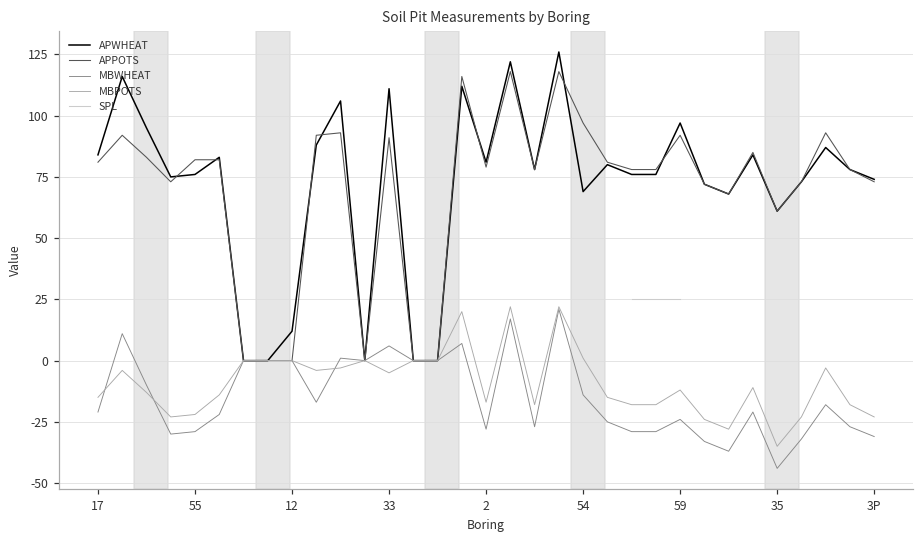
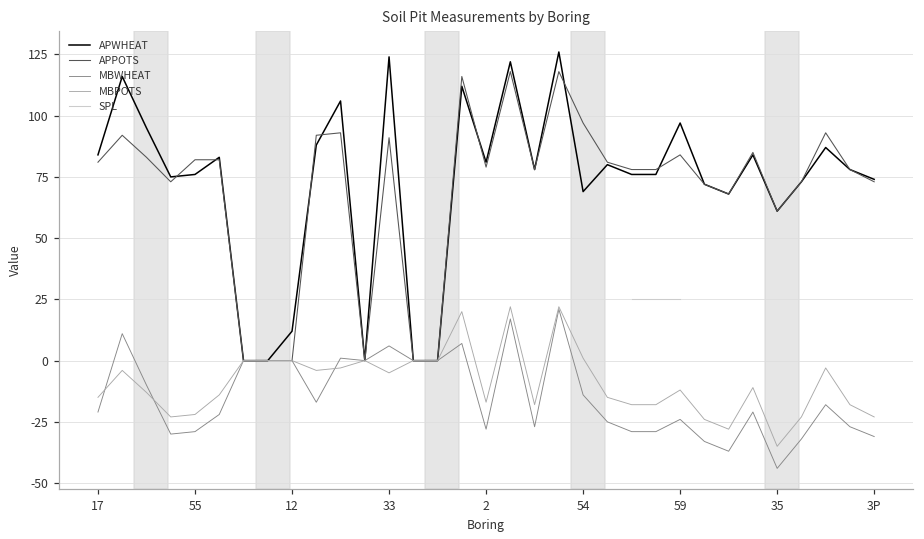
  {
    "APWHEAT": {
      "17": 84,
      "55": 76,
      "12": 12,
-     "33": 111,
+     "33": 124,
      "2": 81,
      "54": 69,
      "59": 97
    },
    "APPOTS": {
      "17": 81,
      "55": 82,
      "33": 91,
      "2": 79,
      "54": 97,
-     "59": 92
+     "59": 84
    }
  }
